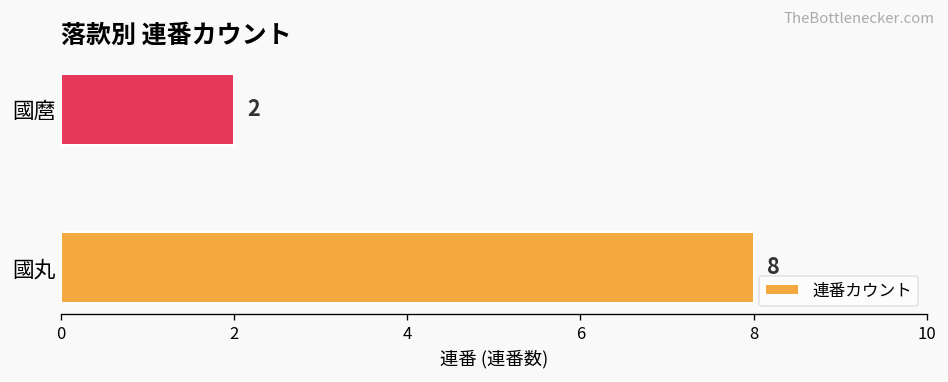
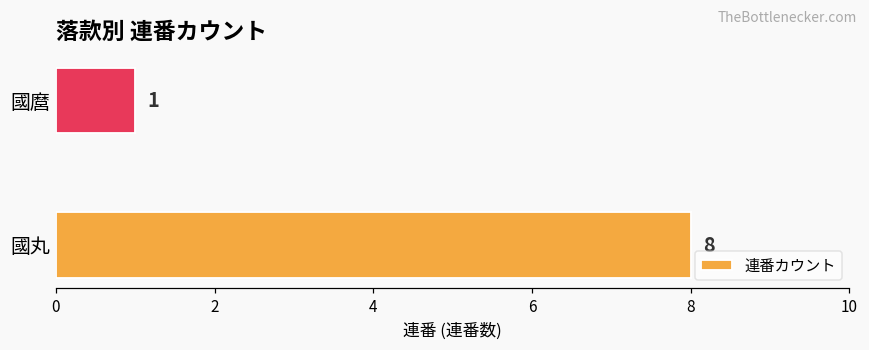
  {
-   "國麿": 2
+   "國麿": 1
  }
